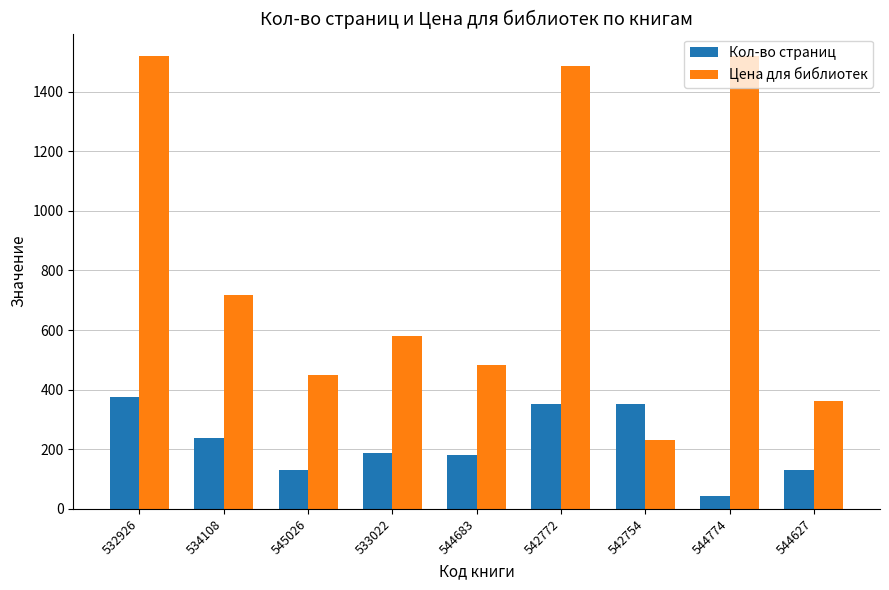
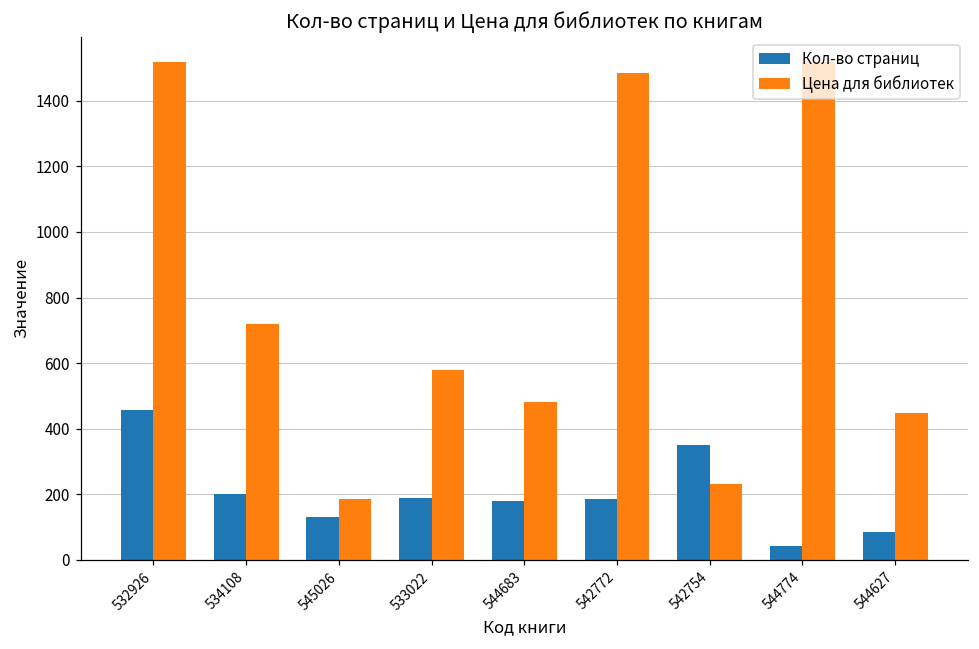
  {
    "Кол-во страниц": {
-     "532926": 380,
-     "534108": 240,
+     "532926": 460,
+     "534108": 200,
      "545026": 130,
      "533022": 190,
      "544683": 180,
-     "542772": 350,
+     "542772": 180,
      "542754": 350,
      "544774": 40,
-     "544627": 130
+     "544627": 90
    },
    "Цена для библиотек": {
      "532926": 1520,
      "534108": 720,
-     "545026": 450,
+     "545026": 180,
      "533022": 580,
      "544683": 480,
      "542772": 1490,
      "542754": 230,
-     "544627": 360
+     "544627": 450
    }
  }
